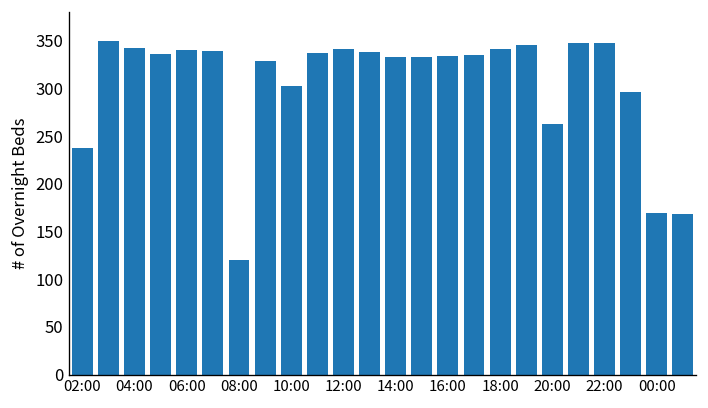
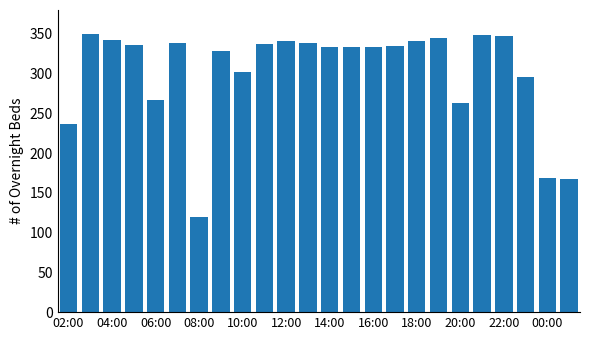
  {
    "02:00": 240,
    "04:00": 340,
-   "06:00": 340,
+   "06:00": 270,
    "08:00": 120,
    "10:00": 300,
    "12:00": 340,
    "14:00": 330,
    "16:00": 330,
    "18:00": 340,
    "20:00": 260,
    "22:00": 350,
    "00:00": 170
  }
